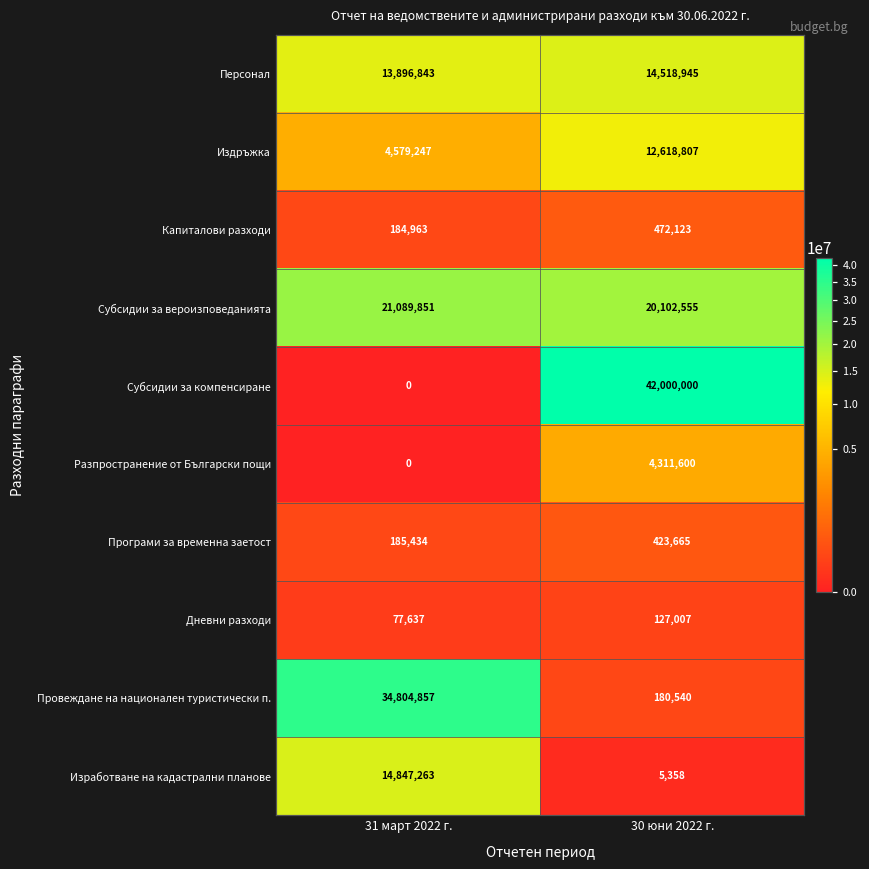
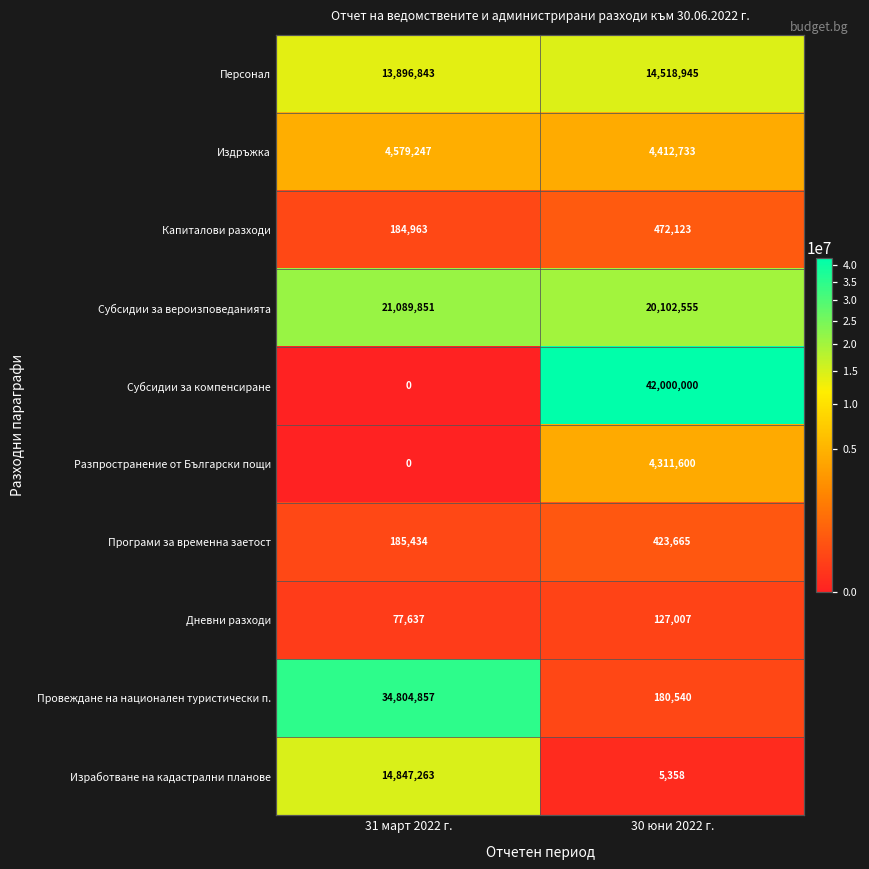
  {
    "Персонал": {
      "31 март 2022 г.": "13,896,843",
      "30 юни 2022 г.": "14,518,945"
    },
    "Издръжка": {
      "31 март 2022 г.": "4,579,247",
-     "30 юни 2022 г.": "12,618,807"
+     "30 юни 2022 г.": "4,412,733"
    },
    "Капиталови разходи": {
      "31 март 2022 г.": "184,963",
      "30 юни 2022 г.": "472,123"
    },
    "Субсидии за вероизповеданията": {
      "31 март 2022 г.": "21,089,851",
      "30 юни 2022 г.": "20,102,555"
    },
    "Субсидии за компенсиране": {
      "31 март 2022 г.": "0",
      "30 юни 2022 г.": "42,000,000"
    },
    "Разпространение от Български пощи": {
      "31 март 2022 г.": "0",
      "30 юни 2022 г.": "4,311,600"
    },
    "Програми за временна заетост": {
      "31 март 2022 г.": "185,434",
      "30 юни 2022 г.": "423,665"
    },
    "Дневни разходи": {
      "31 март 2022 г.": "77,637",
      "30 юни 2022 г.": "127,007"
    },
    "Провеждане на национален туристически п.": {
      "31 март 2022 г.": "34,804,857",
      "30 юни 2022 г.": "180,540"
    },
    "Изработване на кадастрални планове": {
      "31 март 2022 г.": "14,847,263",
      "30 юни 2022 г.": "5,358"
    }
  }
